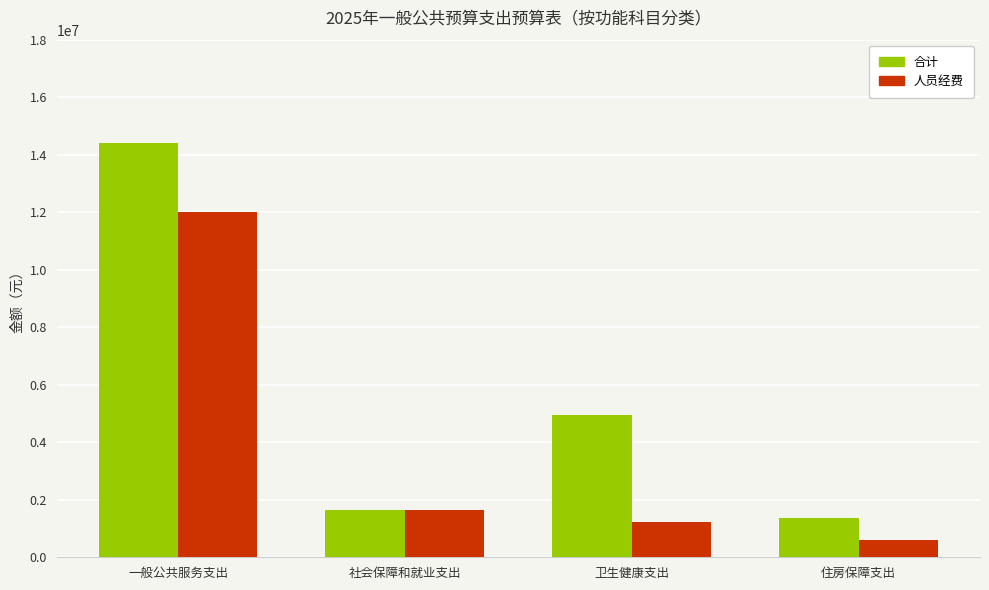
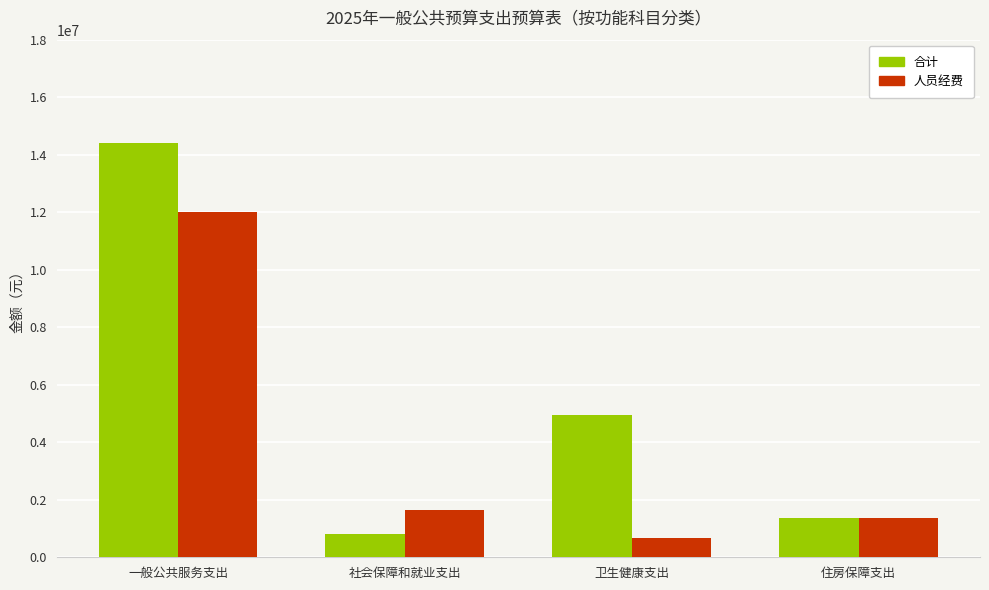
  {
    "合计": {
      "一般公共服务支出": 14400000,
-     "社会保障和就业支出": 1600000,
+     "社会保障和就业支出": 800000,
      "卫生健康支出": 5000000,
      "住房保障支出": 1400000
    },
    "人员经费": {
      "一般公共服务支出": 12000000,
      "社会保障和就业支出": 1600000,
-     "卫生健康支出": 1200000,
-     "住房保障支出": 600000
+     "卫生健康支出": 700000,
+     "住房保障支出": 1400000
    }
  }
